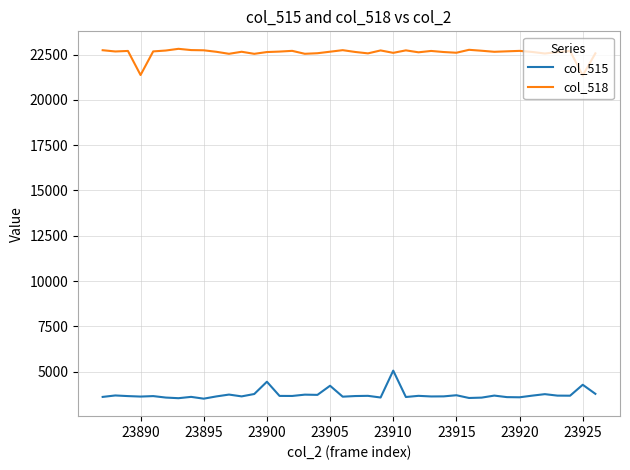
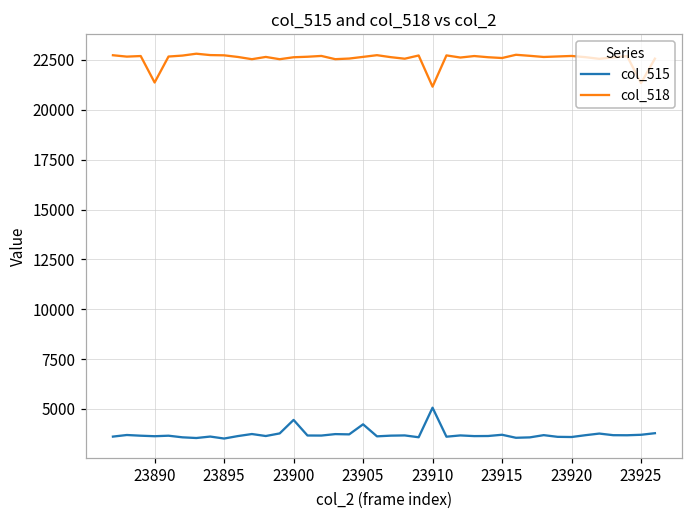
  {
    "col_515": {
      "23890": 3600,
      "23895": 3500,
      "23900": 4400,
      "23905": 4200,
      "23910": 5100,
      "23915": 3700,
      "23920": 3600,
-     "23925": 4300
+     "23925": 3700
    },
    "col_518": {
      "23890": 21400,
      "23895": 22700,
      "23900": 22600,
      "23905": 22700,
-     "23910": 22600,
+     "23910": 21200,
      "23915": 22600,
      "23920": 22700
    }
  }
